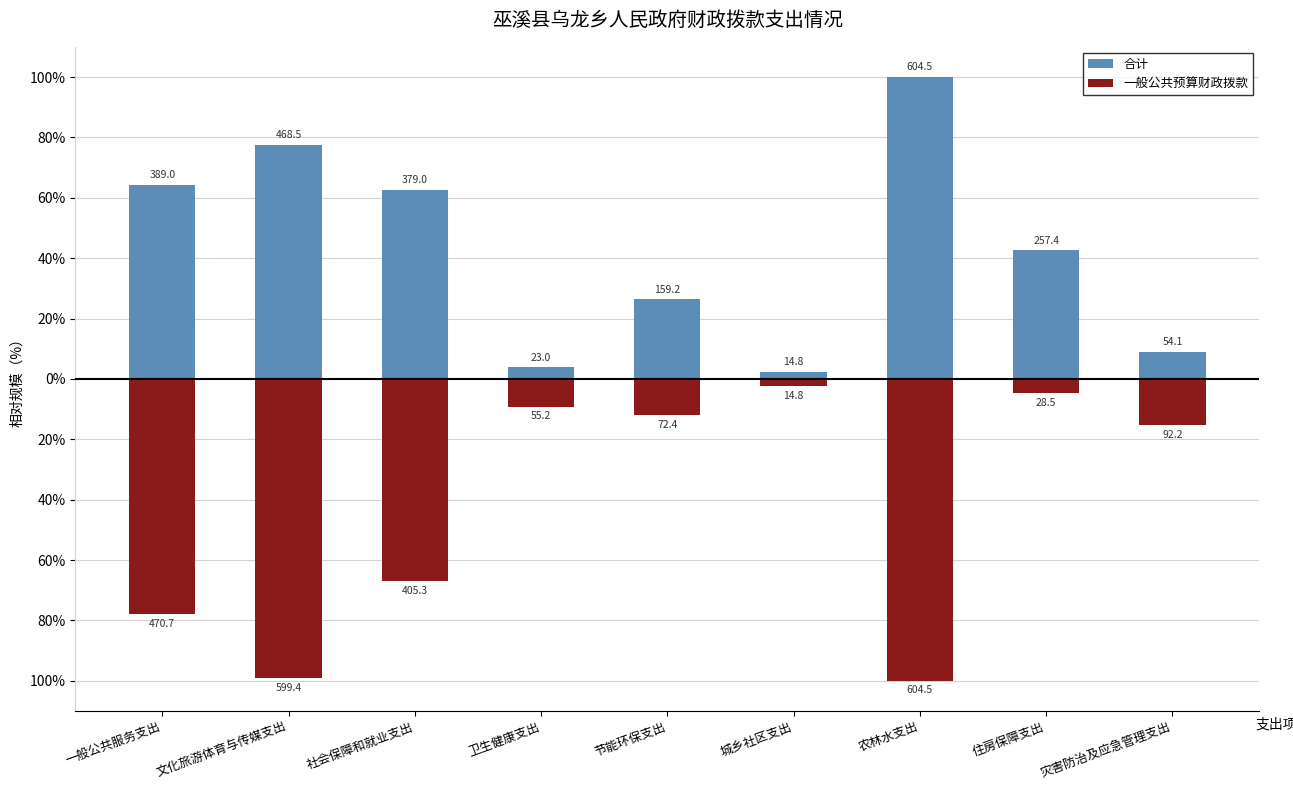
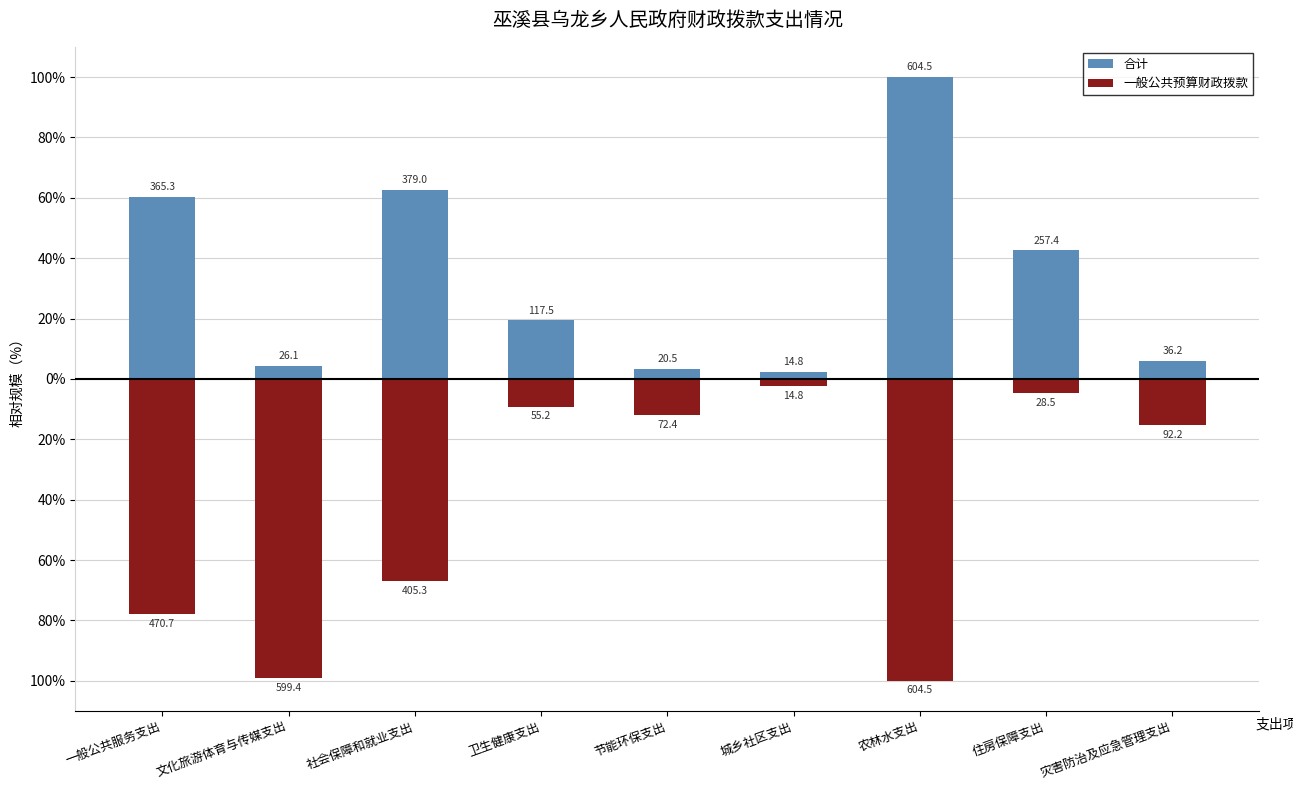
  {
    "合计": {
-     "一般公共服务支出": 389.0,
-     "文化旅游体育与传媒支出": 468.5,
-     "卫生健康支出": 23.0,
-     "节能环保支出": 159.2,
-     "灾害防治及应急管理支出": 54.1
+     "一般公共服务支出": 365.3,
+     "文化旅游体育与传媒支出": 26.1,
+     "卫生健康支出": 117.5,
+     "节能环保支出": 20.5,
+     "灾害防治及应急管理支出": 36.2
    }
  }
